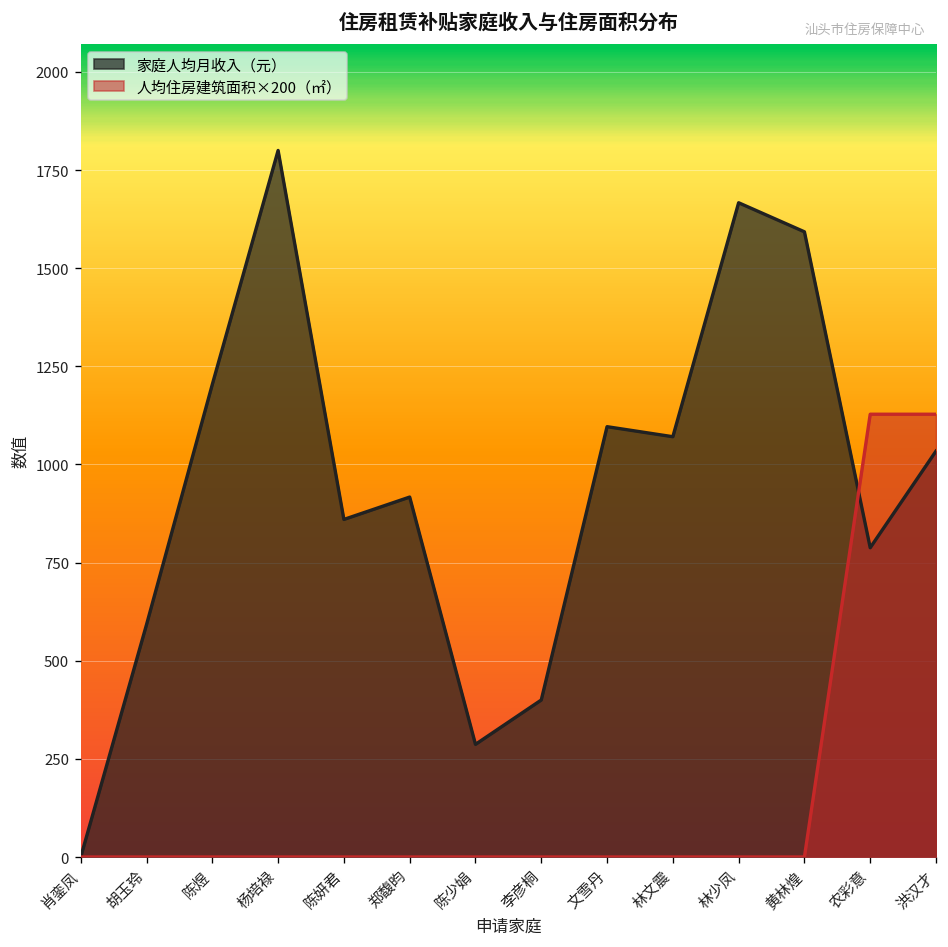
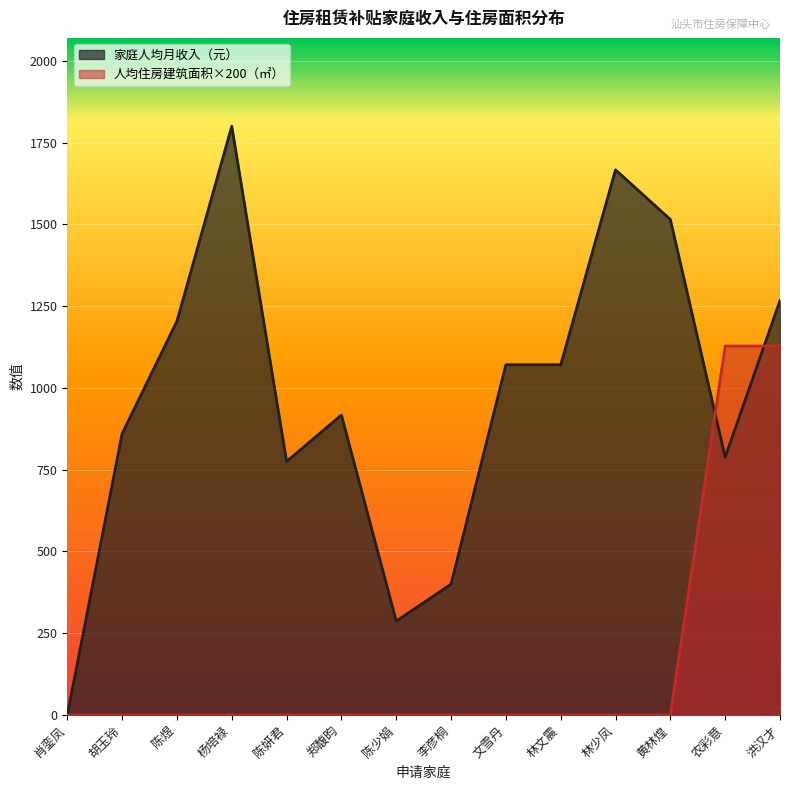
  {
    "家庭人均月收入（元）": {
-     "胡玉玲": 590,
+     "胡玉玲": 860,
      "陈煜": 1200,
      "杨培禄": 1800,
-     "陈妍君": 860,
+     "陈妍君": 780,
      "郑馥昀": 920,
      "陈少娟": 290,
      "李彦桐": 400,
-     "文雪丹": 1100,
+     "文雪丹": 1070,
      "林文震": 1070,
      "林少凤": 1670,
-     "黄林煌": 1590,
+     "黄林煌": 1510,
      "农彩意": 790,
-     "洪汉才": 1030
+     "洪汉才": 1270
    },
    "人均住房建筑面积×200（㎡）": {
      "胡玉玲": 0,
      "陈煜": 0,
      "杨培禄": 0,
      "陈妍君": 0,
      "郑馥昀": 0,
      "陈少娟": 0,
      "李彦桐": 0,
      "文雪丹": 0,
      "林文震": 0,
      "林少凤": 0,
      "黄林煌": 0,
      "农彩意": 1130,
      "洪汉才": 1130
    }
  }
